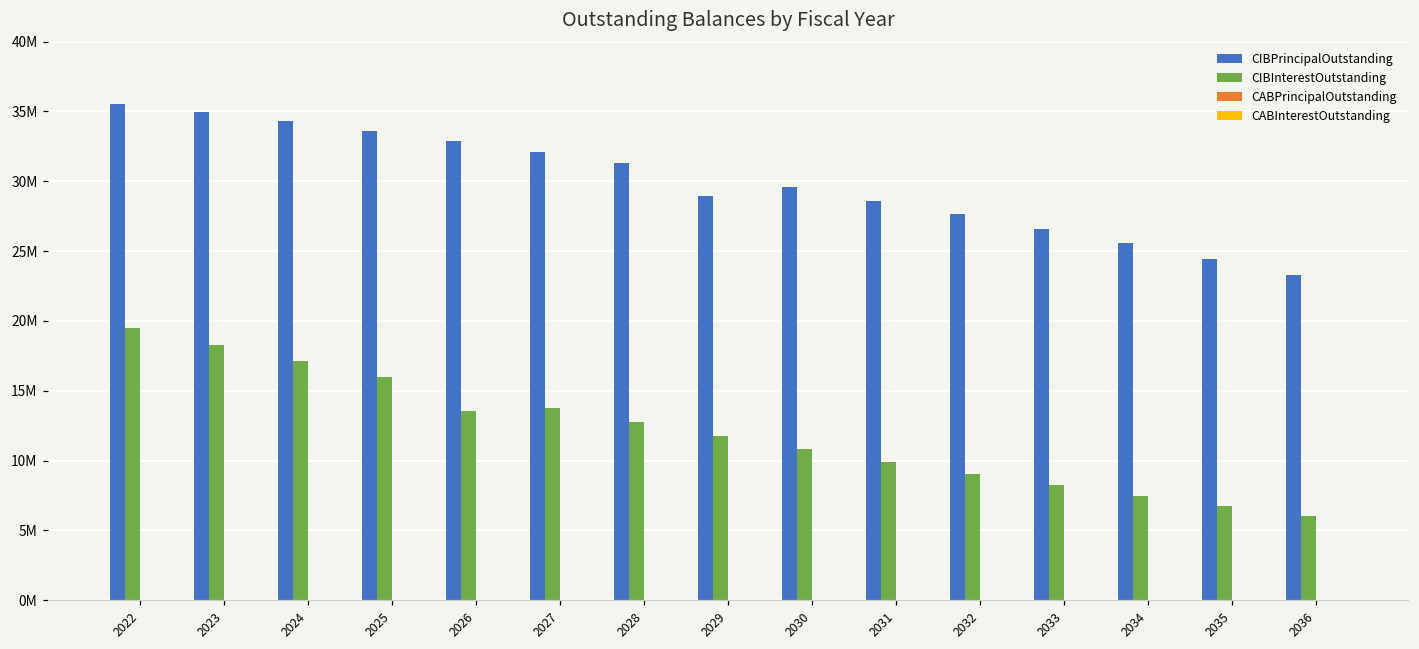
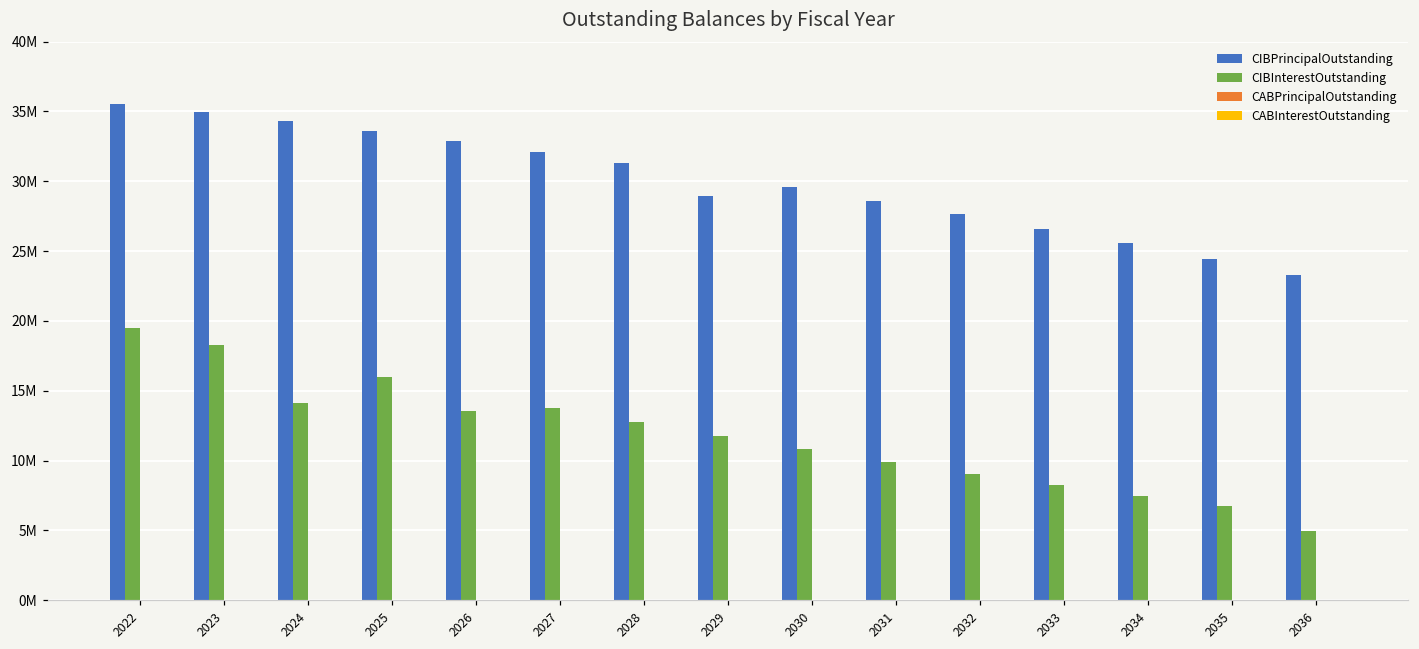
  {
    "CIBPrincipalOutstanding": {
      "2022": 35600000,
      "2023": 34900000,
      "2024": 34300000,
      "2025": 33600000,
      "2026": 32900000,
      "2027": 32100000,
      "2028": 31300000,
      "2029": 29000000,
      "2030": 29600000,
      "2031": 28600000,
      "2032": 27600000,
      "2033": 26600000,
      "2034": 25600000,
      "2035": 24500000,
      "2036": 23300000
    },
    "CIBInterestOutstanding": {
      "2022": 19500000,
      "2023": 18300000,
-     "2024": 17100000,
+     "2024": 14100000,
      "2025": 16000000,
      "2026": 13500000,
      "2027": 13800000,
      "2028": 12700000,
      "2029": 11800000,
      "2030": 10800000,
      "2031": 9900000,
      "2032": 9100000,
      "2033": 8200000,
      "2034": 7500000,
      "2035": 6700000,
-     "2036": 6000000
+     "2036": 5000000
    },
    "CABPrincipalOutstanding": {
      "2022": 0,
      "2023": 0,
      "2024": 0,
      "2025": 0,
      "2026": 0,
      "2027": 0,
      "2028": 0,
      "2029": 0,
      "2030": 0,
      "2031": 0,
      "2032": 0,
      "2033": 0,
      "2034": 0,
      "2035": 0,
      "2036": 0
    },
    "CABInterestOutstanding": {
      "2022": 0,
      "2023": 0,
      "2024": 0,
      "2025": 0,
      "2026": 0,
      "2027": 0,
      "2028": 0,
      "2029": 0,
      "2030": 0,
      "2031": 0,
      "2032": 0,
      "2033": 0,
      "2034": 0,
      "2035": 0,
      "2036": 0
    }
  }
